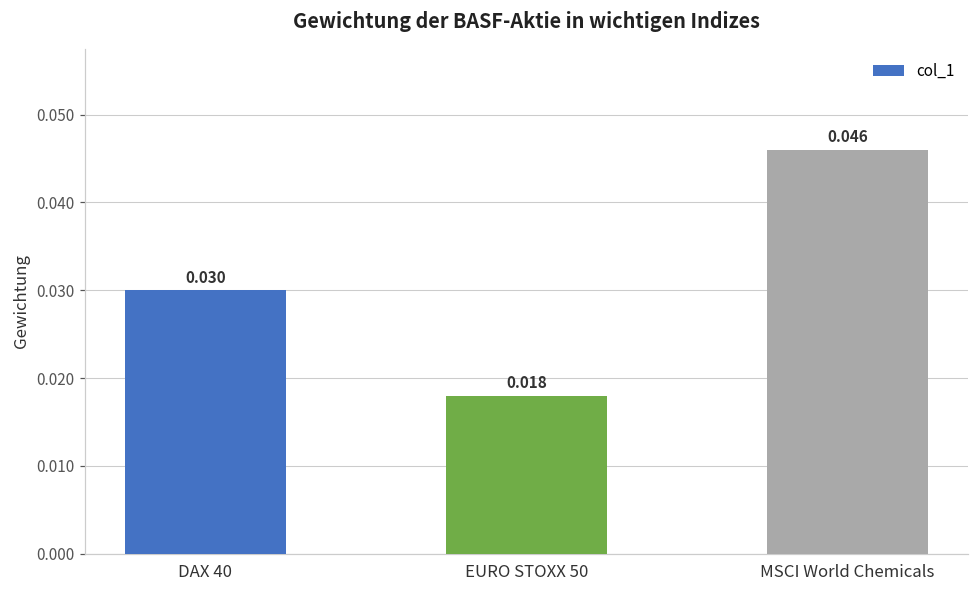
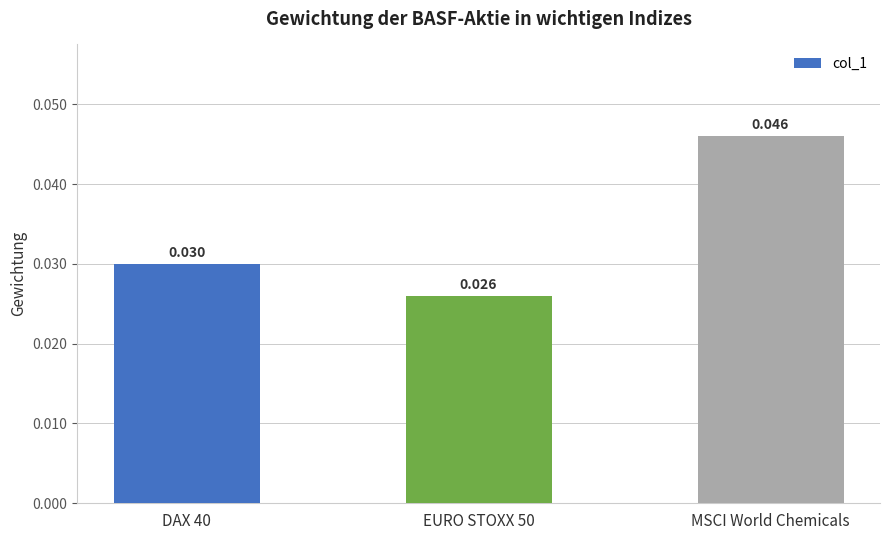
  {
    "DAX 40": 0.030,
-   "EURO STOXX 50": 0.018,
+   "EURO STOXX 50": 0.026,
    "MSCI World Chemicals": 0.046
  }
